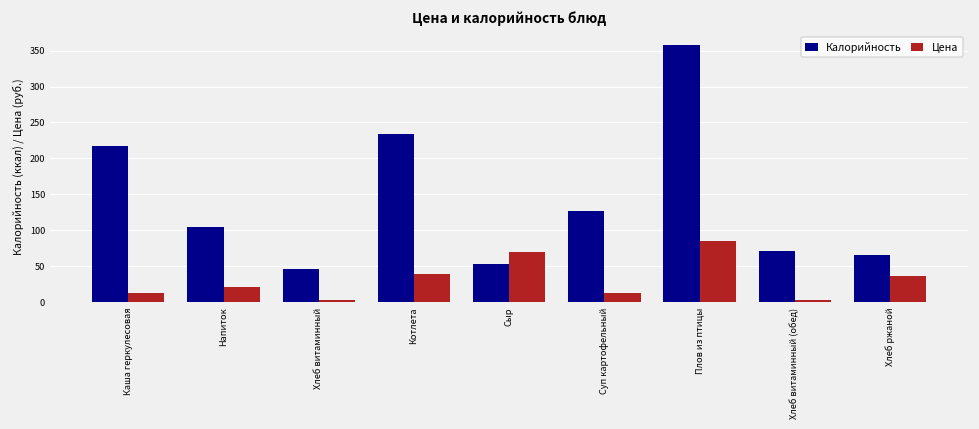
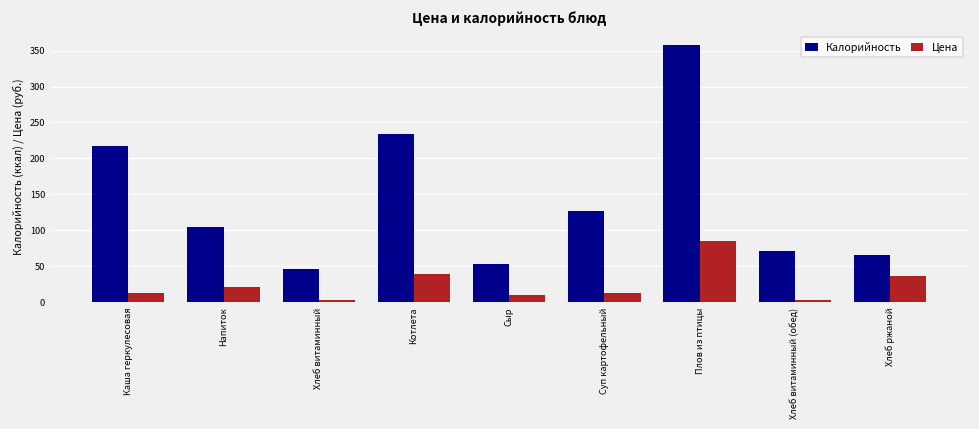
  {
    "Калорийность": {
      "Каша геркулесовая": 220,
      "Напиток": 100,
      "Хлеб витаминный": 50,
      "Котлета": 230,
      "Сыр": 50,
      "Суп картофельный": 130,
      "Плов из птицы": 360,
      "Хлеб витаминный (обед)": 70,
      "Хлеб ржаной": 70
    },
    "Цена": {
      "Каша геркулесовая": 10,
      "Напиток": 20,
      "Котлета": 40,
-     "Сыр": 70,
+     "Сыр": 10,
      "Суп картофельный": 10,
      "Плов из птицы": 80,
      "Хлеб ржаной": 40
    }
  }
